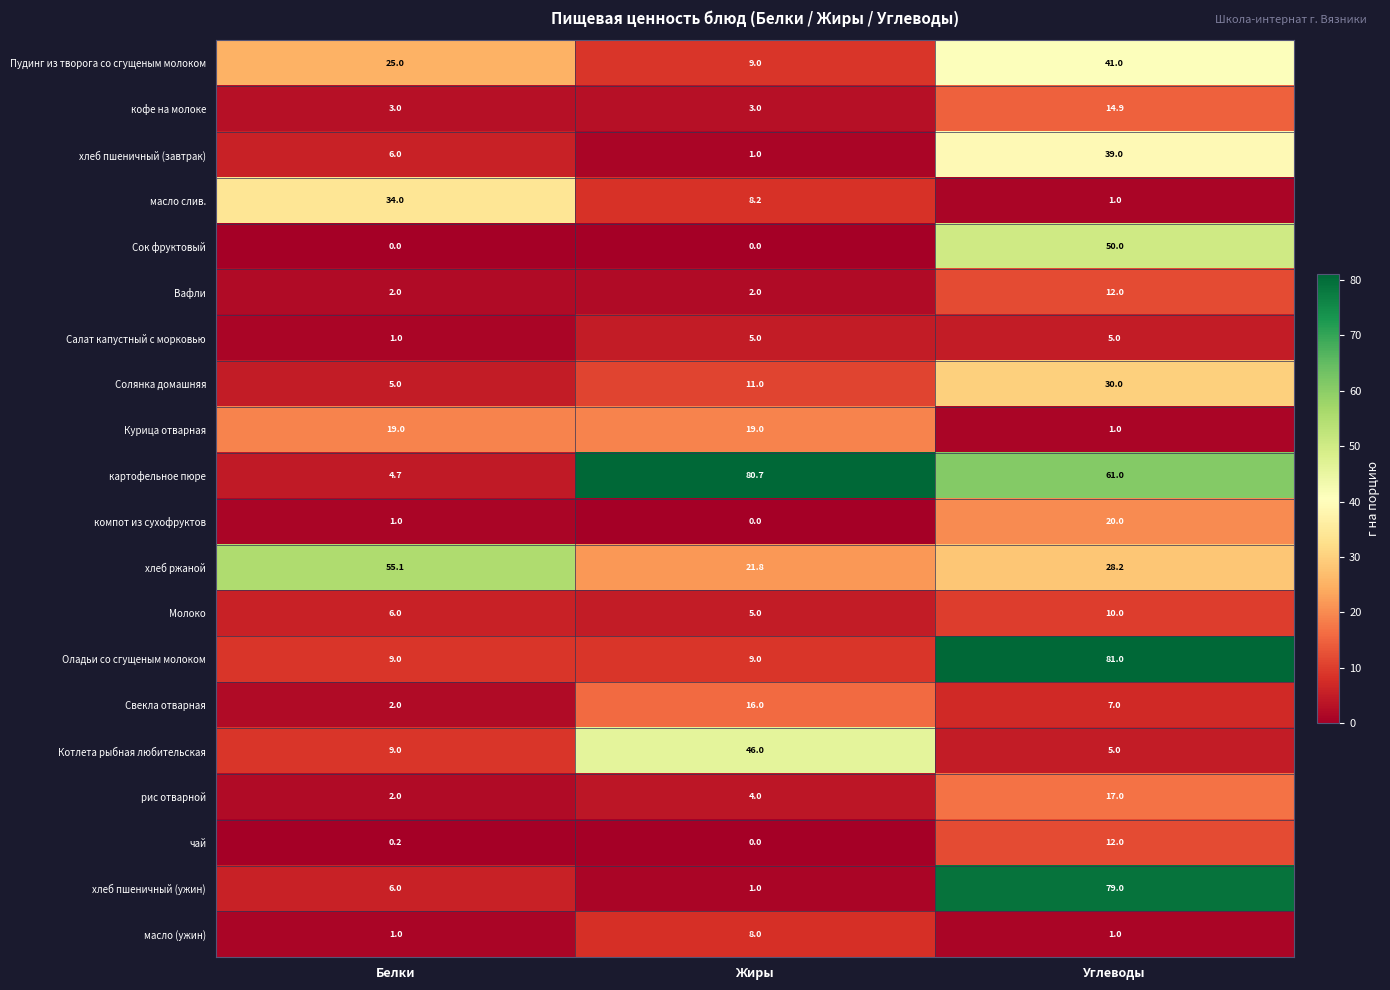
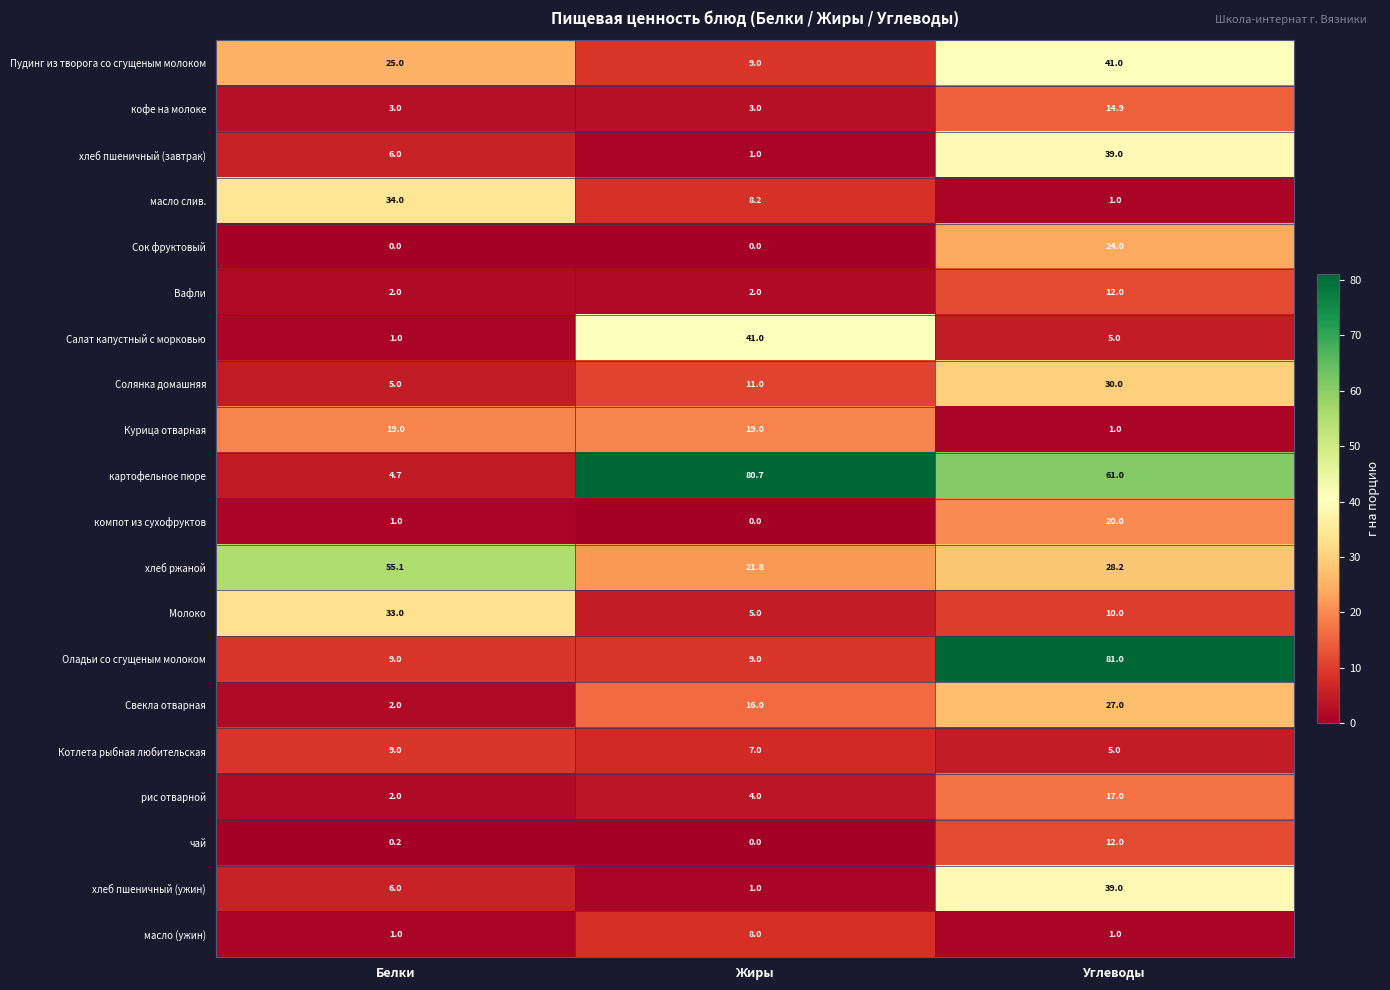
  {
    "Пудинг из творога со сгущеным молоком": {
      "Белки": 25.0,
      "Жиры": 9.0,
      "Углеводы": 41.0
    },
    "кофе на молоке": {
      "Белки": 3.0,
      "Жиры": 3.0,
      "Углеводы": 14.9
    },
    "хлеб пшеничный (завтрак)": {
      "Белки": 6.0,
      "Жиры": 1.0,
      "Углеводы": 39.0
    },
    "масло слив.": {
      "Белки": 34.0,
      "Жиры": 8.2,
      "Углеводы": 1.0
    },
    "Сок фруктовый": {
      "Белки": 0.0,
      "Жиры": 0.0,
-     "Углеводы": 50.0
+     "Углеводы": 24.0
    },
    "Вафли": {
      "Белки": 2.0,
      "Жиры": 2.0,
      "Углеводы": 12.0
    },
    "Салат капустный с морковью": {
      "Белки": 1.0,
-     "Жиры": 5.0,
+     "Жиры": 41.0,
      "Углеводы": 5.0
    },
    "Солянка домашняя": {
      "Белки": 5.0,
      "Жиры": 11.0,
      "Углеводы": 30.0
    },
    "Курица отварная": {
      "Белки": 19.0,
      "Жиры": 19.0,
      "Углеводы": 1.0
    },
    "картофельное пюре": {
      "Белки": 4.7,
      "Жиры": 80.7,
      "Углеводы": 61.0
    },
    "компот из сухофруктов": {
      "Белки": 1.0,
      "Жиры": 0.0,
      "Углеводы": 20.0
    },
    "хлеб ржаной": {
      "Белки": 55.1,
      "Жиры": 21.8,
      "Углеводы": 28.2
    },
    "Молоко": {
-     "Белки": 6.0,
+     "Белки": 33.0,
      "Жиры": 5.0,
      "Углеводы": 10.0
    },
    "Оладьи со сгущеным молоком": {
      "Белки": 9.0,
      "Жиры": 9.0,
      "Углеводы": 81.0
    },
    "Свекла отварная": {
      "Белки": 2.0,
      "Жиры": 16.0,
-     "Углеводы": 7.0
+     "Углеводы": 27.0
    },
    "Котлета рыбная любительская": {
      "Белки": 9.0,
-     "Жиры": 46.0,
+     "Жиры": 7.0,
      "Углеводы": 5.0
    },
    "рис отварной": {
      "Белки": 2.0,
      "Жиры": 4.0,
      "Углеводы": 17.0
    },
    "чай": {
      "Белки": 0.2,
      "Жиры": 0.0,
      "Углеводы": 12.0
    },
    "хлеб пшеничный (ужин)": {
      "Белки": 6.0,
      "Жиры": 1.0,
-     "Углеводы": 79.0
+     "Углеводы": 39.0
    },
    "масло (ужин)": {
      "Белки": 1.0,
      "Жиры": 8.0,
      "Углеводы": 1.0
    }
  }
